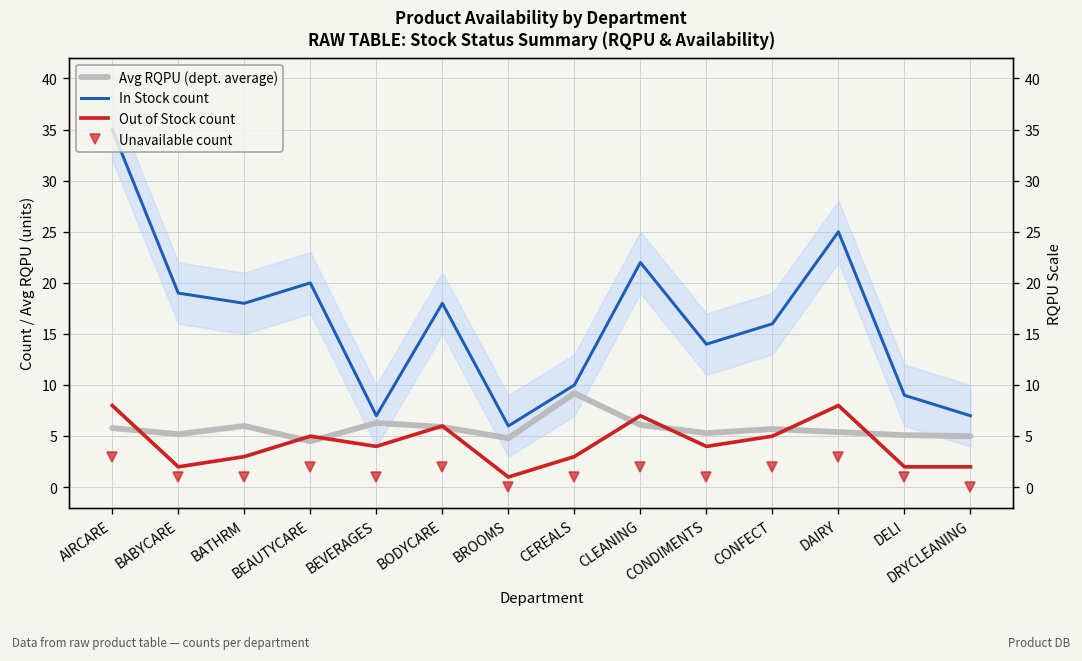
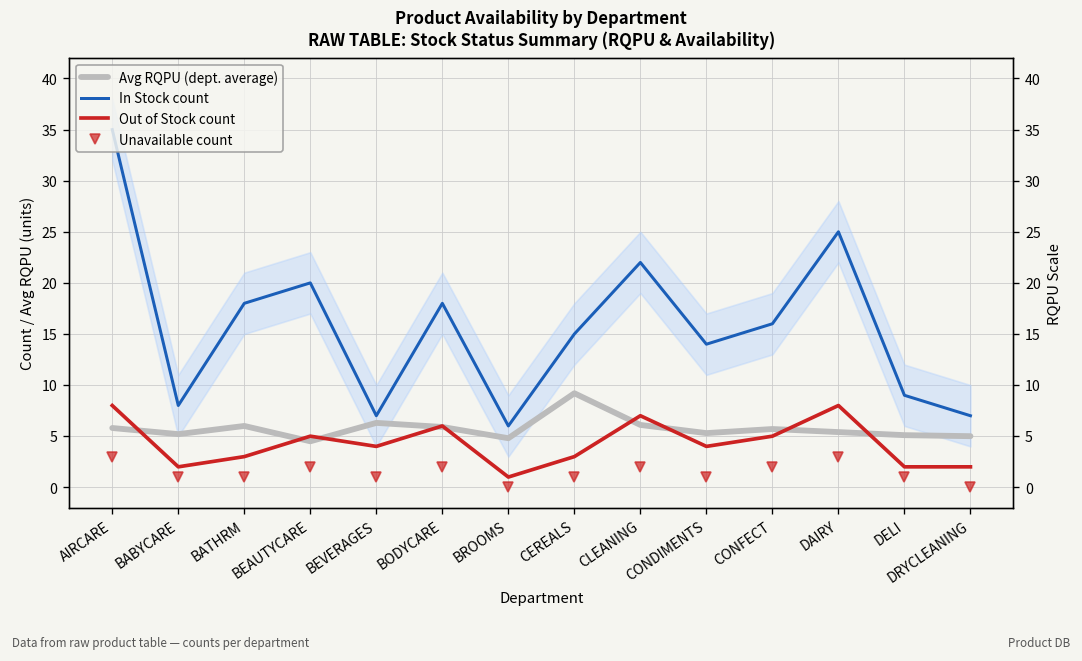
  {
    "Avg RQPU (dept. average)": {
      "AIRCARE": 6,
      "BABYCARE": 5,
      "BATHRM": 6,
      "BEAUTYCARE": 5,
      "BEVERAGES": 6,
      "BROOMS": 5,
      "CEREALS": 9,
      "CLEANING": 6,
      "CONDIMENTS": 5,
      "CONFECT": 6,
      "DAIRY": 5,
      "DELI": 5,
      "DRYCLEANING": 5
    },
    "In Stock count": {
-     "BABYCARE": 19,
+     "BABYCARE": 8,
      "BATHRM": 18,
      "BEAUTYCARE": 20,
      "BEVERAGES": 7,
      "BODYCARE": 18,
      "BROOMS": 6,
-     "CEREALS": 10,
+     "CEREALS": 15,
      "CLEANING": 22,
      "CONDIMENTS": 14,
      "CONFECT": 16,
      "DAIRY": 25,
      "DELI": 9,
      "DRYCLEANING": 7
    }
  }
